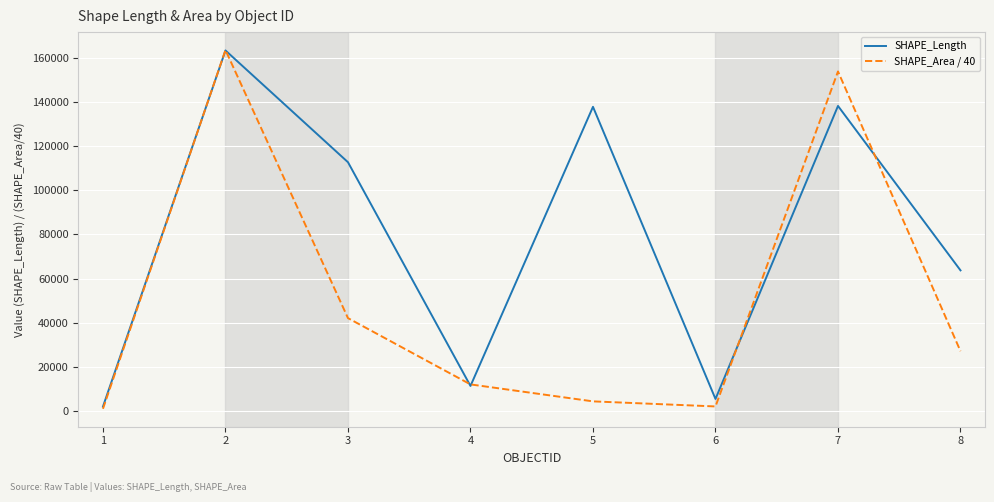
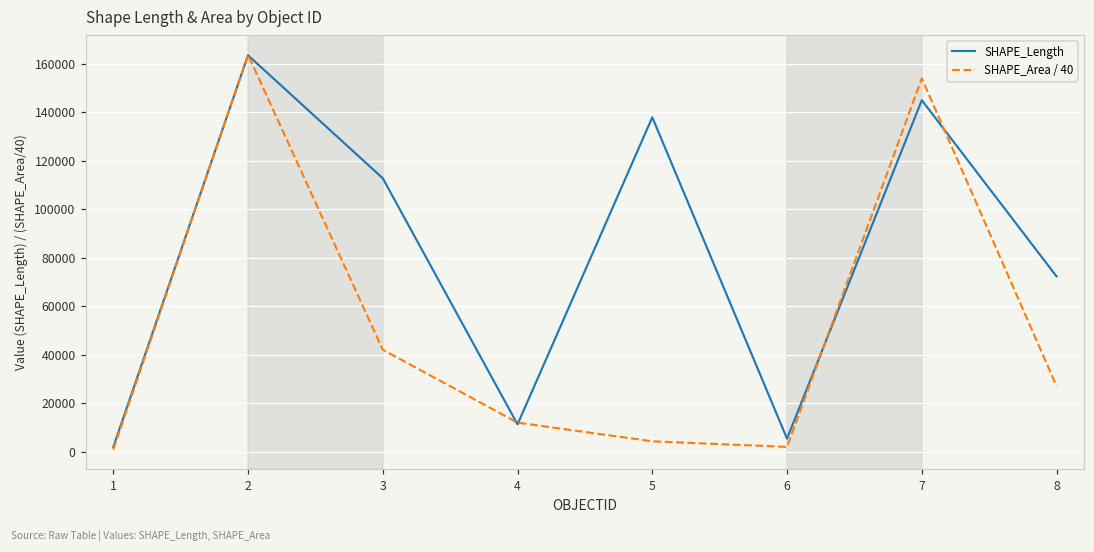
  {
    "SHAPE_Length": {
      "3": 113000,
      "5": 138000,
      "6": 5000,
-     "7": 138000,
-     "8": 64000
+     "7": 145000,
+     "8": 72000
    },
    "SHAPE_Area / 40": {
      "3": 42000,
      "5": 4000,
      "6": 2000,
      "7": 154000,
      "8": 27000
    }
  }
